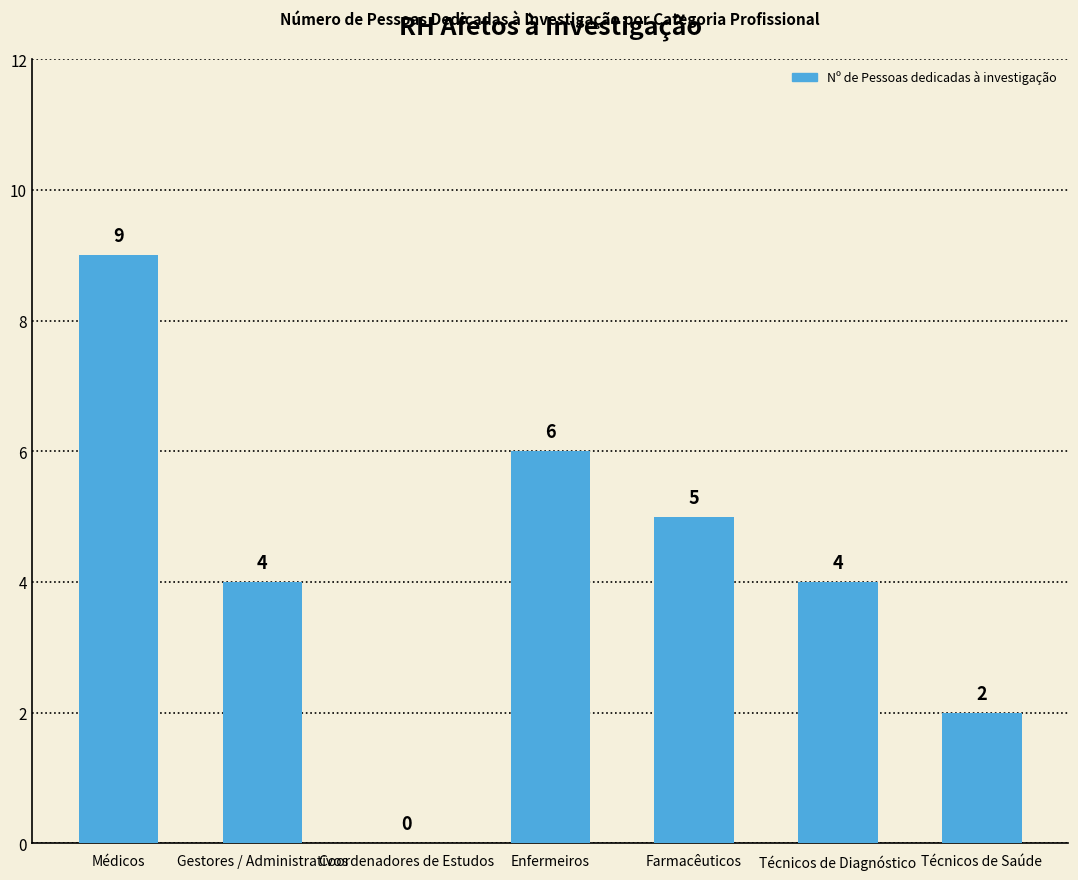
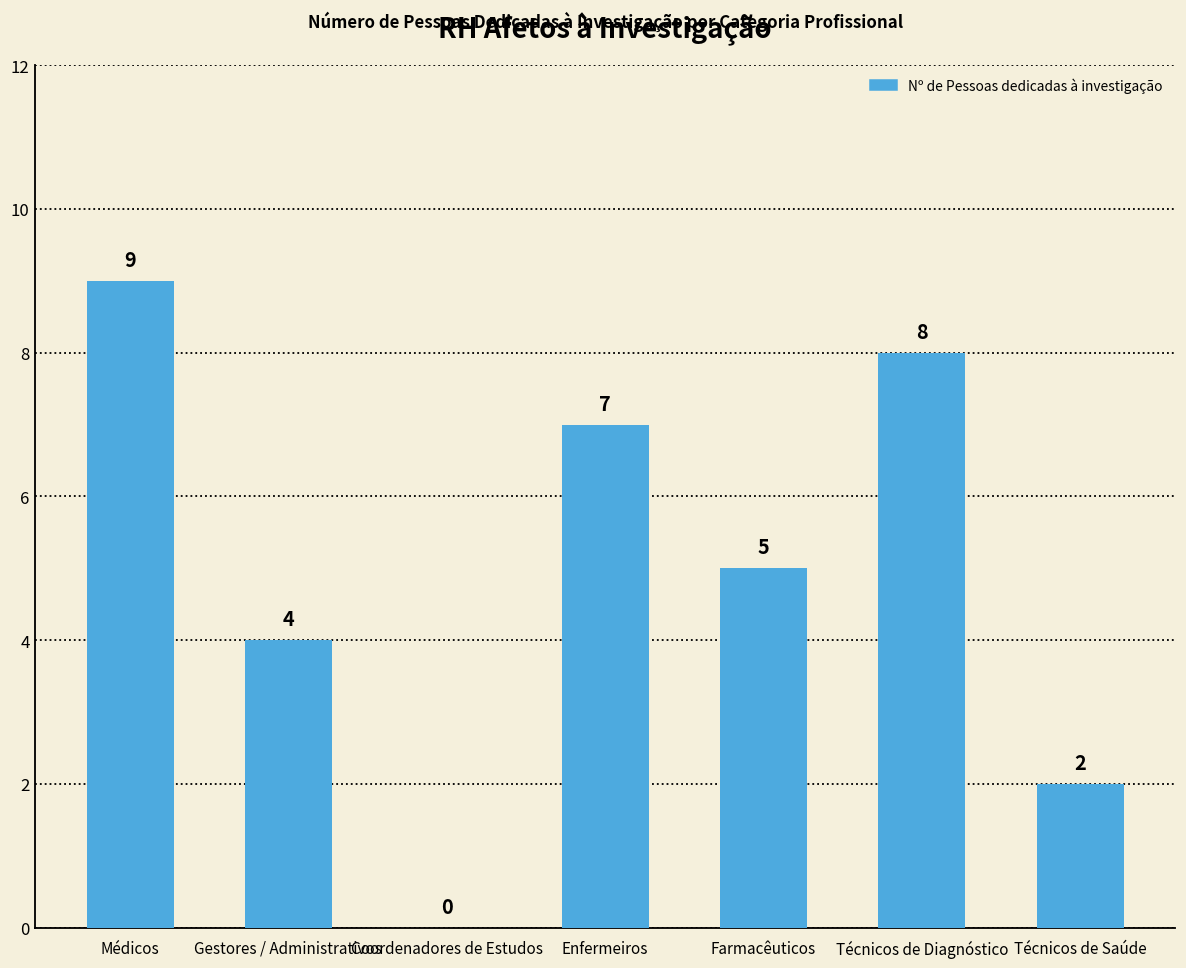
  {
    "Médicos": 9,
-   "Enfermeiros": 6,
+   "Enfermeiros": 7,
    "Farmacêuticos": 5,
-   "Técnicos de Diagnóstico": 4,
+   "Técnicos de Diagnóstico": 8,
    "Técnicos de Saúde": 2
  }
